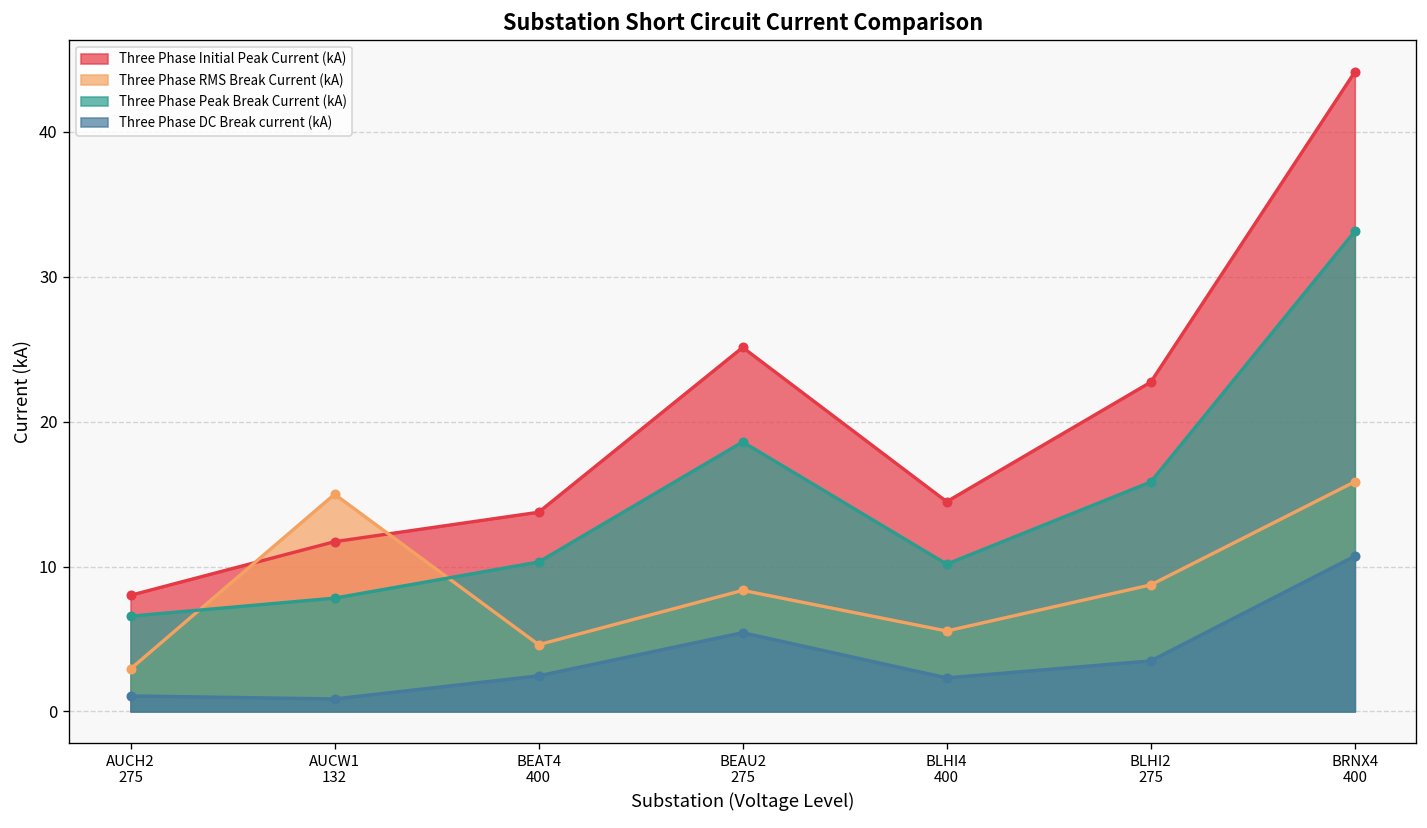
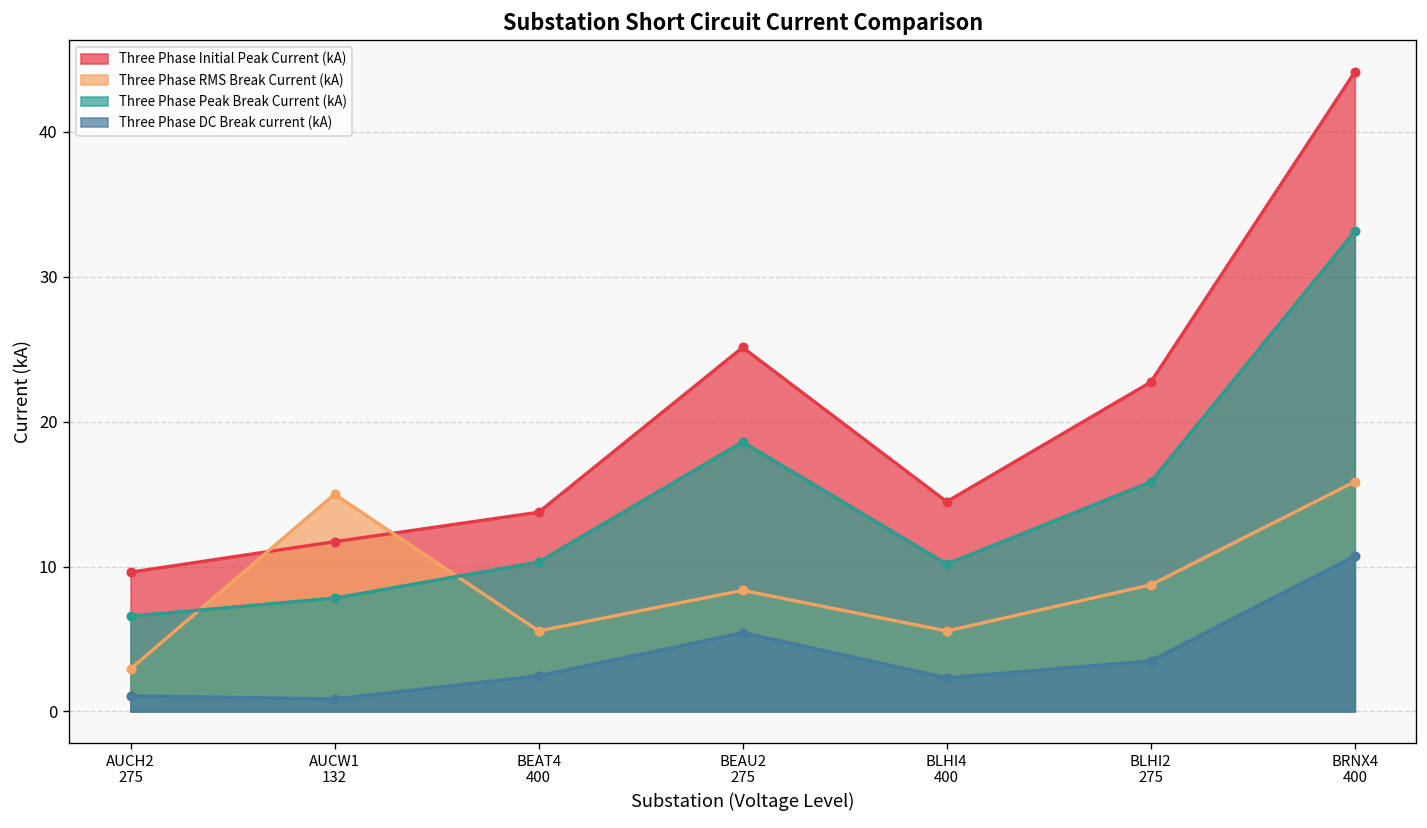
  {
    "Three Phase Initial Peak Current (kA)": {
-     "AUCH2 275": 8.0,
+     "AUCH2 275": 9.6,
      "AUCW1 132": 11.7,
      "BEAT4 400": 13.8,
      "BEAU2 275": 25.1,
      "BLHI4 400": 14.5,
      "BLHI2 275": 22.7,
      "BRNX4 400": 44.1
    },
    "Three Phase RMS Break Current (kA)": {
      "AUCH2 275": 2.9,
      "AUCW1 132": 15.0,
-     "BEAT4 400": 4.6,
+     "BEAT4 400": 5.6,
      "BEAU2 275": 8.4,
      "BLHI4 400": 5.6,
      "BLHI2 275": 8.7,
      "BRNX4 400": 15.9
    }
  }
